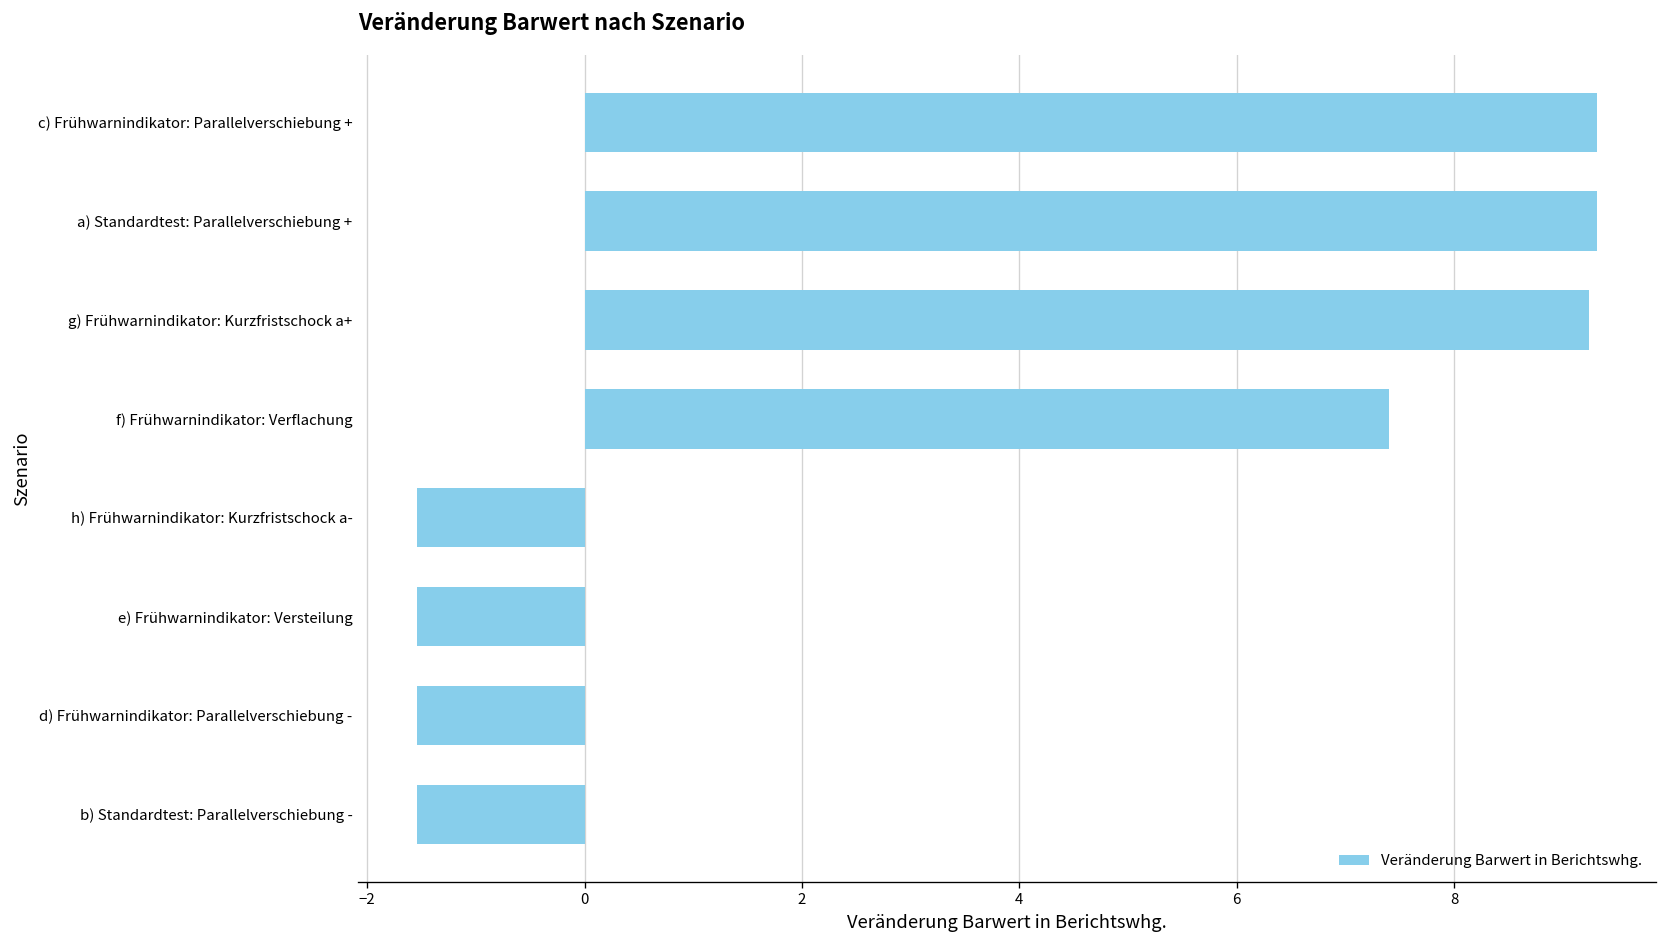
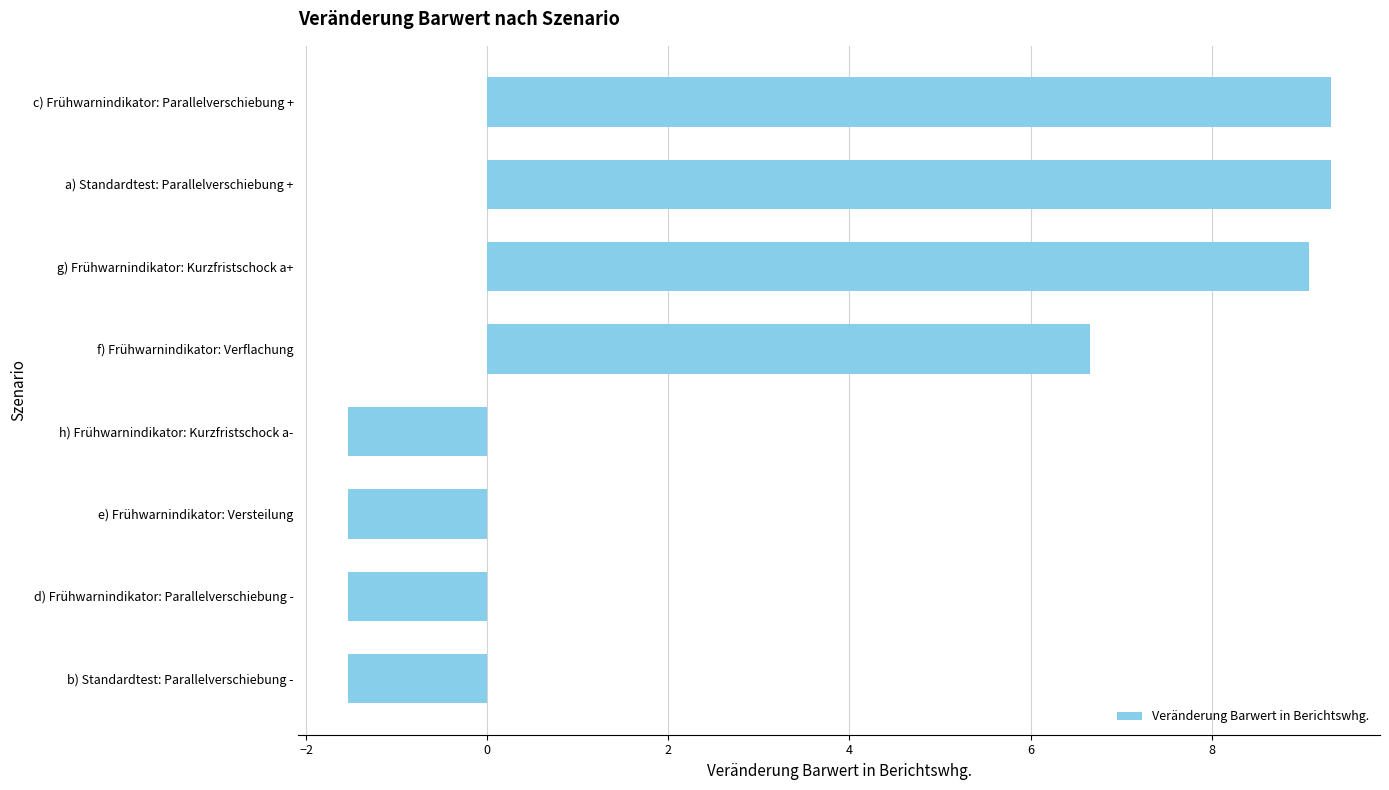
  {
    "c) Frühwarnindikator: Parallelverschiebung +": 9.3,
    "a) Standardtest: Parallelverschiebung +": 9.3,
-   "g) Frühwarnindikator: Kurzfristschock a+": 9.2,
-   "f) Frühwarnindikator: Verflachung": 7.4,
+   "g) Frühwarnindikator: Kurzfristschock a+": 9.1,
+   "f) Frühwarnindikator: Verflachung": 6.7,
    "h) Frühwarnindikator: Kurzfristschock a-": -1.5,
    "e) Frühwarnindikator: Versteilung": -1.5,
    "d) Frühwarnindikator: Parallelverschiebung -": -1.5,
    "b) Standardtest: Parallelverschiebung -": -1.5
  }
